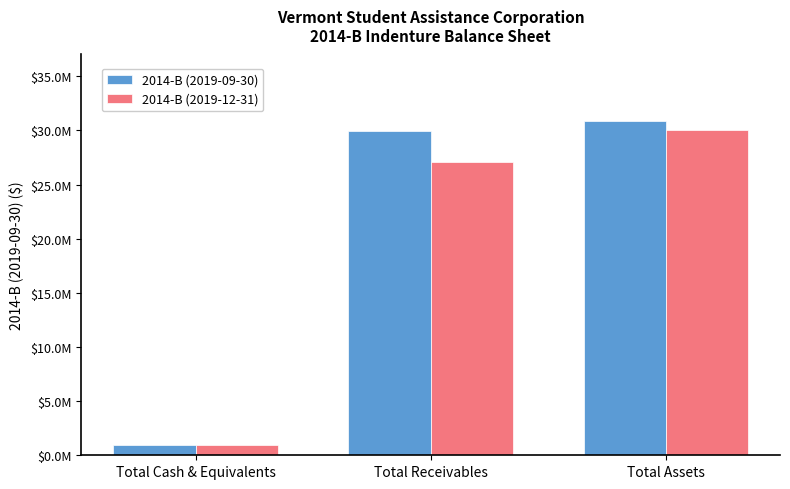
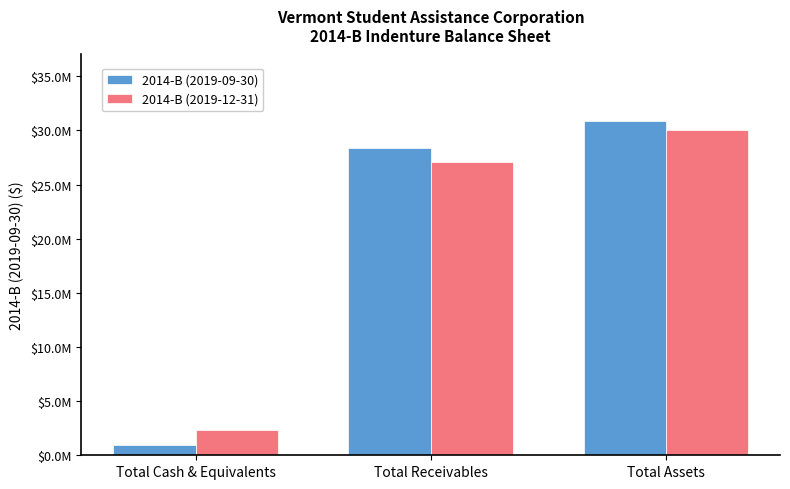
  {
    "2014-B (2019-09-30)": {
      "Total Cash & Equivalents": "$1000000",
-     "Total Receivables": "$30000000",
+     "Total Receivables": "$28400000",
      "Total Assets": "$30900000"
    },
    "2014-B (2019-12-31)": {
-     "Total Cash & Equivalents": "$900000",
+     "Total Cash & Equivalents": "$2400000",
      "Total Receivables": "$27100000",
      "Total Assets": "$30000000"
    }
  }
